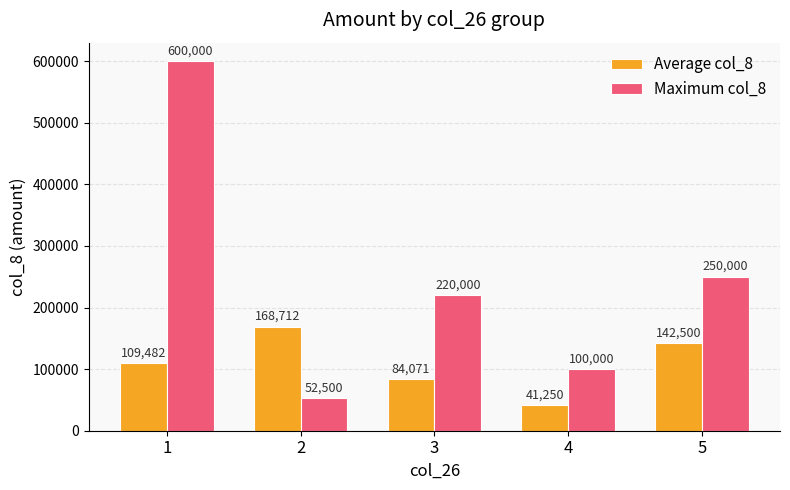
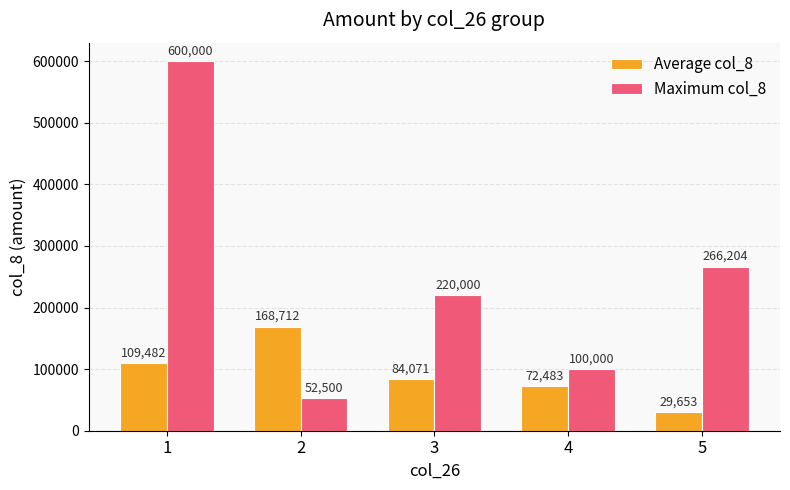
  {
    "Average col_8": {
      "1": "109,482",
      "2": "168,712",
      "3": "84,071",
-     "4": "41,250",
-     "5": "142,500"
+     "4": "72,483",
+     "5": "29,653"
    },
    "Maximum col_8": {
      "1": "600,000",
      "2": "52,500",
      "3": "220,000",
      "4": "100,000",
-     "5": "250,000"
+     "5": "266,204"
    }
  }
